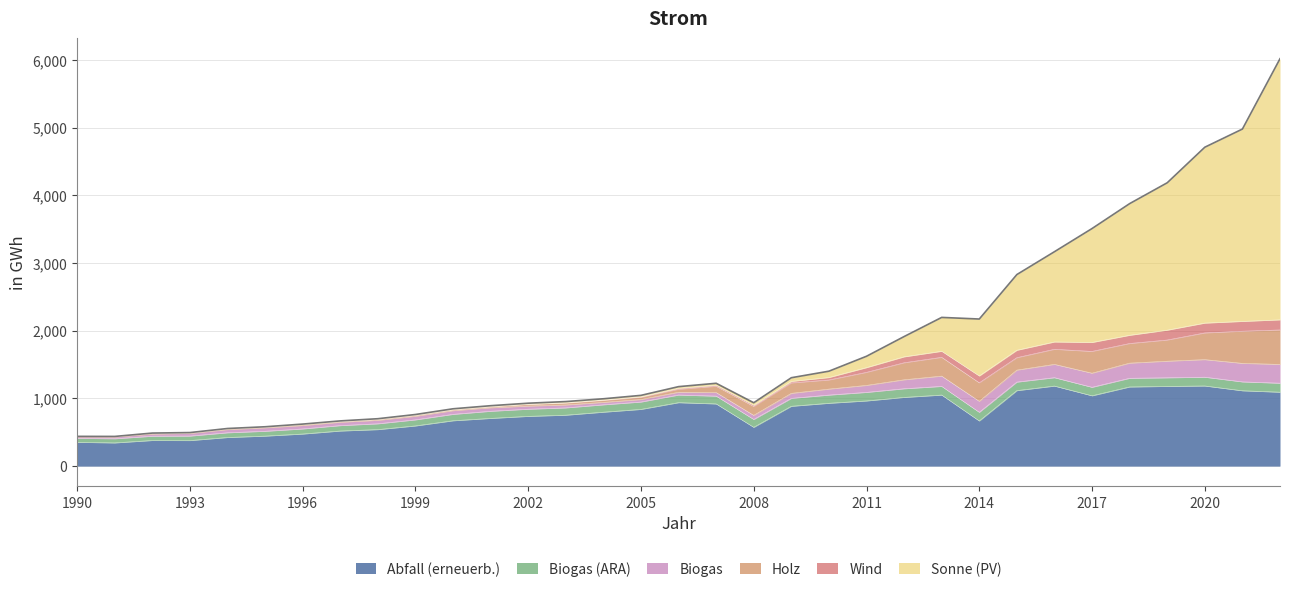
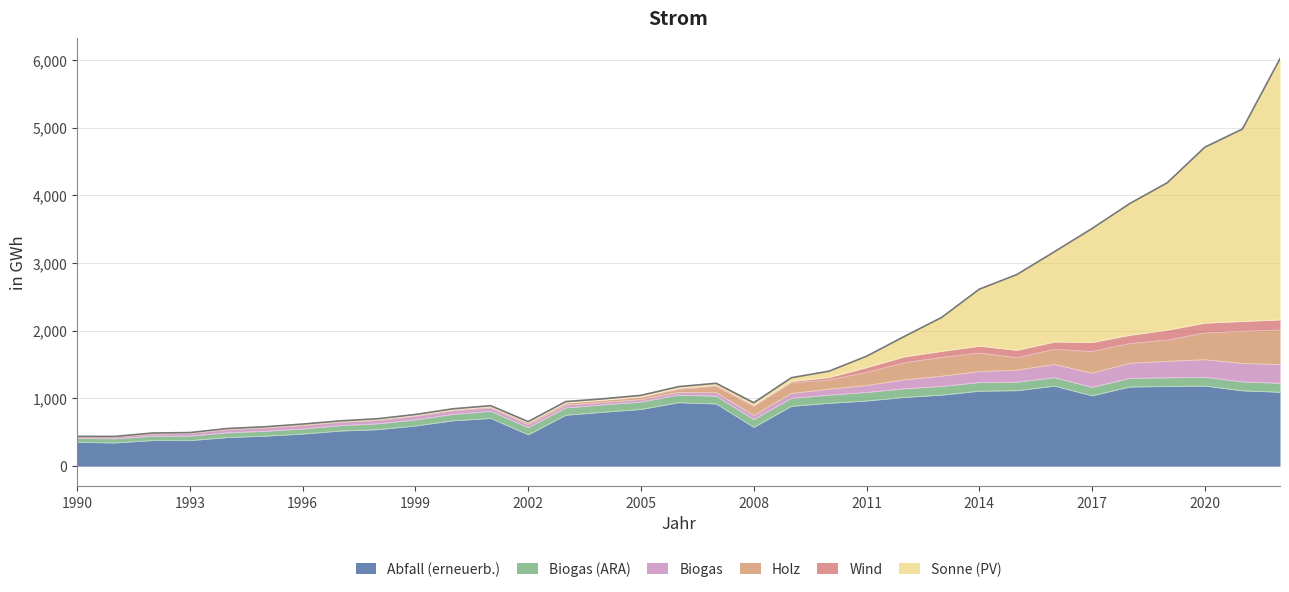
  {
    "Abfall (erneuerb.)": {
      "1990": "400",
      "1993": "400",
      "1996": "500",
      "1999": "600",
-     "2002": "700",
+     "2002": "500",
      "2005": "800",
      "2008": "600",
      "2011": "1,000",
-     "2014": "700",
+     "2014": "1,100",
      "2017": "1,000",
      "2020": "1,200"
    },
    "Biogas (ARA)": {
      "1993": "100",
      "1996": "100",
      "1999": "100",
      "2002": "100",
      "2008": "100",
      "2011": "100",
      "2014": "100",
      "2017": "100",
      "2020": "100"
    },
    "Biogas": {
      "2008": "100",
      "2011": "100",
      "2014": "200",
      "2017": "200",
      "2020": "300"
    },
    "Sonne (PV)": {
      "2011": "200",
      "2014": "800",
      "2017": "1,700",
      "2020": "2,600"
    }
  }
